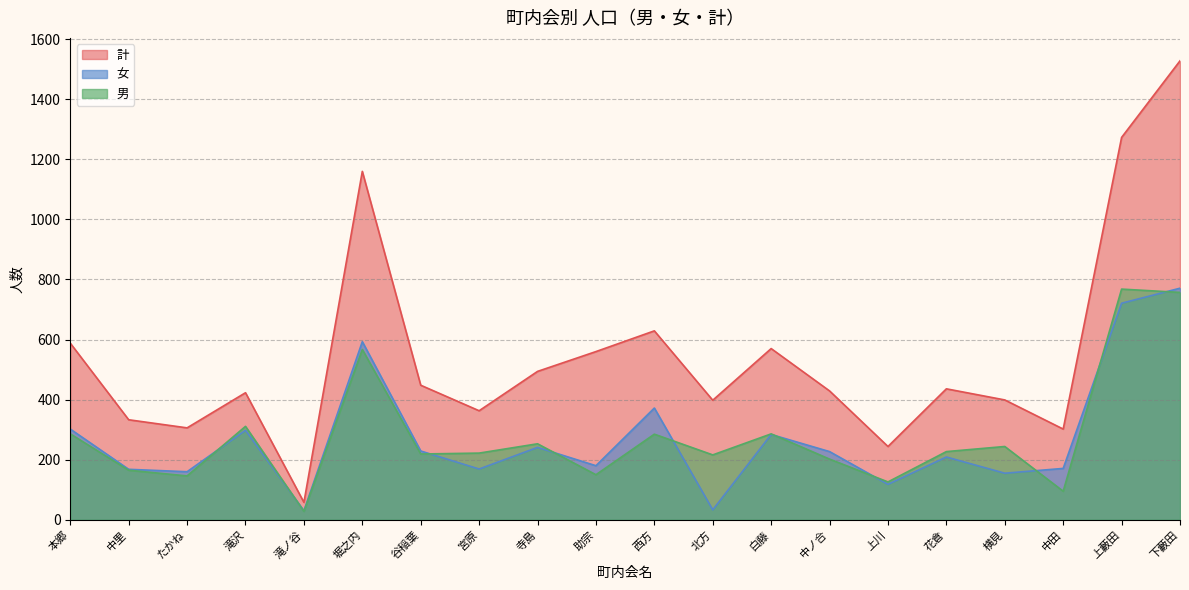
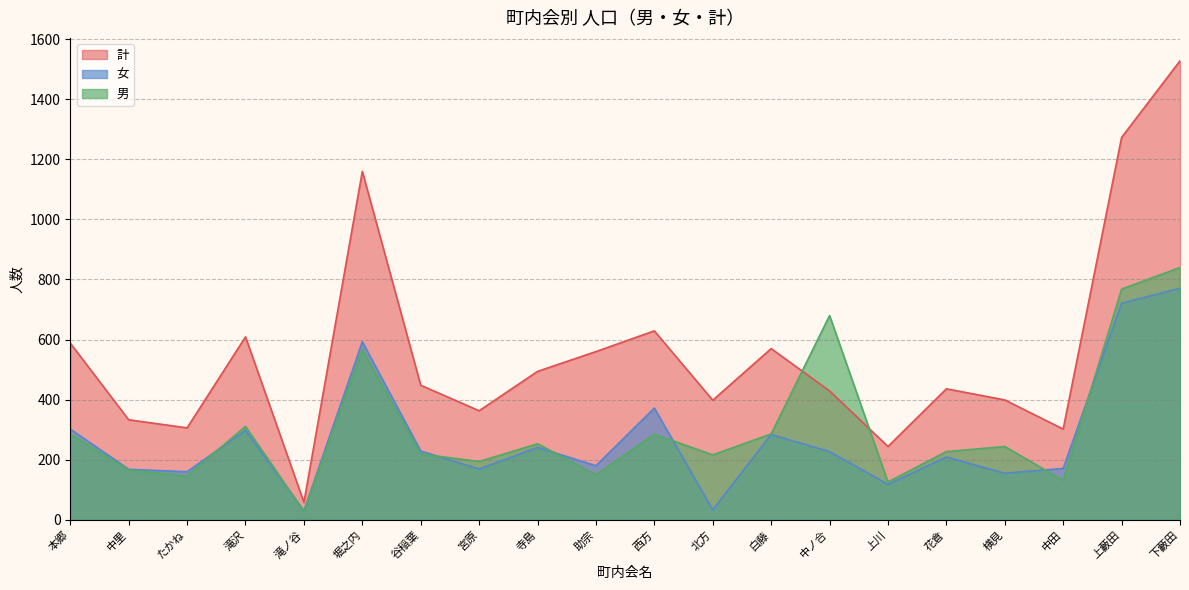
  {
    "計": {
      "本郷": 590,
      "中里": 330,
      "たかね": 310,
-     "滝沢": 420,
+     "滝沢": 610,
      "滝ノ谷": 60,
      "堀之内": 1160,
      "谷稲葉": 450,
      "宮原": 360,
      "寺島": 490,
      "助宗": 560,
      "西方": 630,
      "北方": 400,
      "白藤": 570,
      "中ノ合": 430,
      "上川": 240,
      "花倉": 440,
      "横見": 400,
      "中田": 300,
      "上藪田": 1270,
      "下藪田": 1530
    },
    "女": {
      "本郷": 300,
      "たかね": 160,
      "滝沢": 300,
      "堀之内": 590,
      "谷稲葉": 230,
      "宮原": 170,
      "寺島": 240,
      "助宗": 180,
      "西方": 370,
      "北方": 30,
      "中ノ合": 230,
      "花倉": 210,
      "横見": 160,
      "中田": 170,
      "上藪田": 720,
      "下藪田": 770
    },
    "男": {
      "本郷": 290,
      "たかね": 150,
      "滝沢": 310,
      "堀之内": 570,
      "谷稲葉": 220,
-     "宮原": 220,
+     "宮原": 190,
      "寺島": 250,
      "助宗": 150,
      "西方": 290,
      "北方": 220,
-     "中ノ合": 200,
+     "中ノ合": 680,
      "花倉": 230,
      "横見": 240,
-     "中田": 100,
+     "中田": 130,
      "上藪田": 770,
-     "下藪田": 760
+     "下藪田": 840
    }
  }
